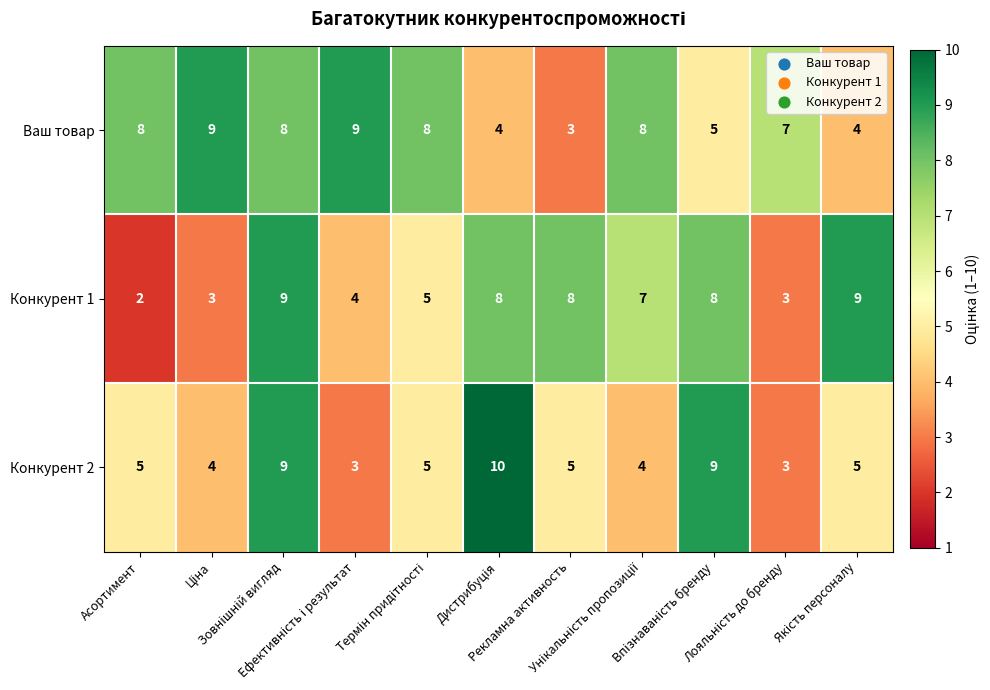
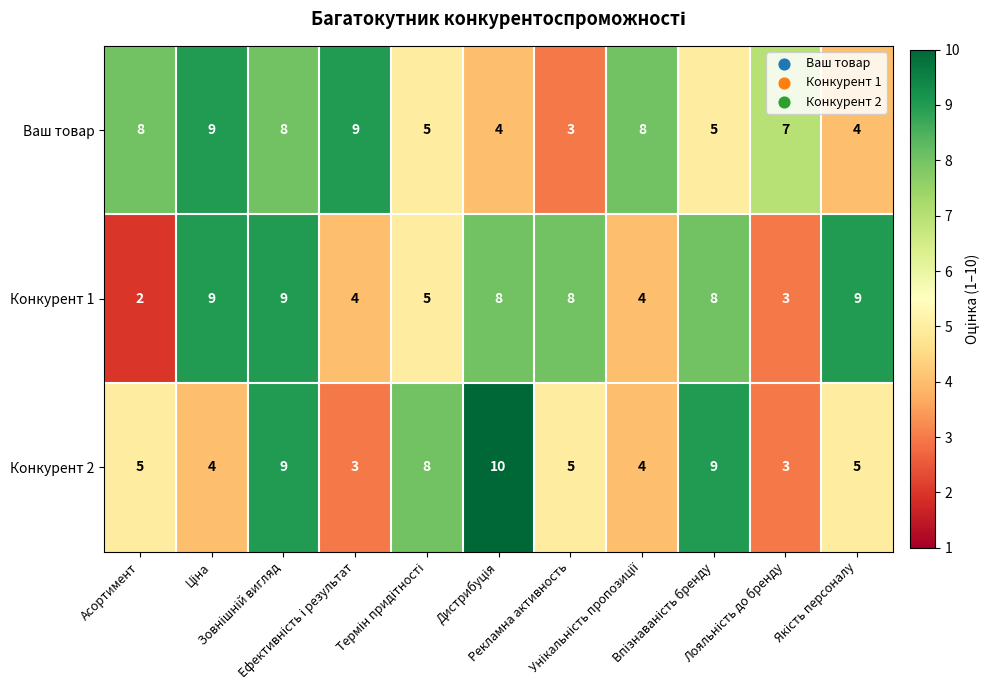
  {
    "Ваш товар": {
      "Асортимент": 8,
      "Ціна": 9,
      "Зовнішній вигляд": 8,
      "Ефективність і результат": 9,
-     "Термін придітності": 8,
+     "Термін придітності": 5,
      "Дистрибуція": 4,
      "Рекламна активность": 3,
      "Унікальність пропозиції": 8,
      "Впізнаваність бренду": 5,
      "Лояльність до бренду": 7,
      "Якість персоналу": 4
    },
    "Конкурент 1": {
      "Асортимент": 2,
-     "Ціна": 3,
+     "Ціна": 9,
      "Зовнішній вигляд": 9,
      "Ефективність і результат": 4,
      "Термін придітності": 5,
      "Дистрибуція": 8,
      "Рекламна активность": 8,
-     "Унікальність пропозиції": 7,
+     "Унікальність пропозиції": 4,
      "Впізнаваність бренду": 8,
      "Лояльність до бренду": 3,
      "Якість персоналу": 9
    },
    "Конкурент 2": {
      "Асортимент": 5,
      "Ціна": 4,
      "Зовнішній вигляд": 9,
      "Ефективність і результат": 3,
-     "Термін придітності": 5,
+     "Термін придітності": 8,
      "Дистрибуція": 10,
      "Рекламна активность": 5,
      "Унікальність пропозиції": 4,
      "Впізнаваність бренду": 9,
      "Лояльність до бренду": 3,
      "Якість персоналу": 5
    }
  }
